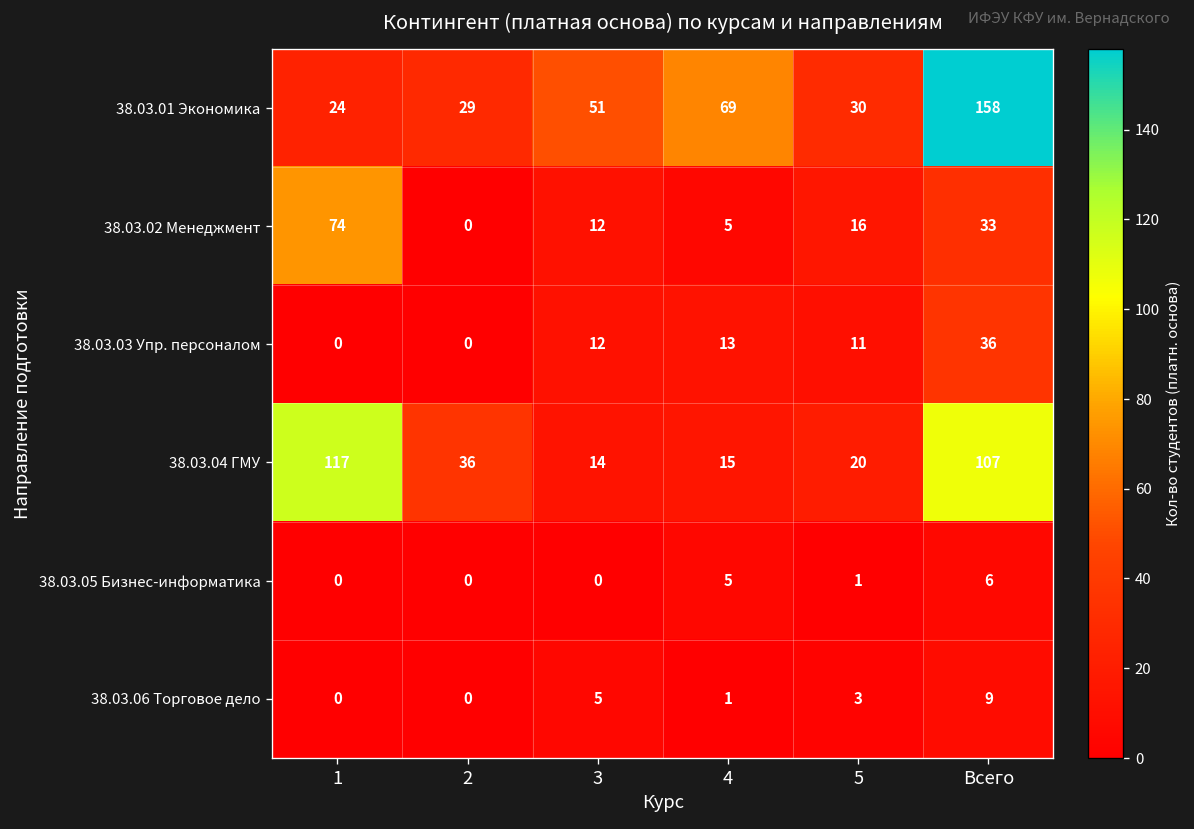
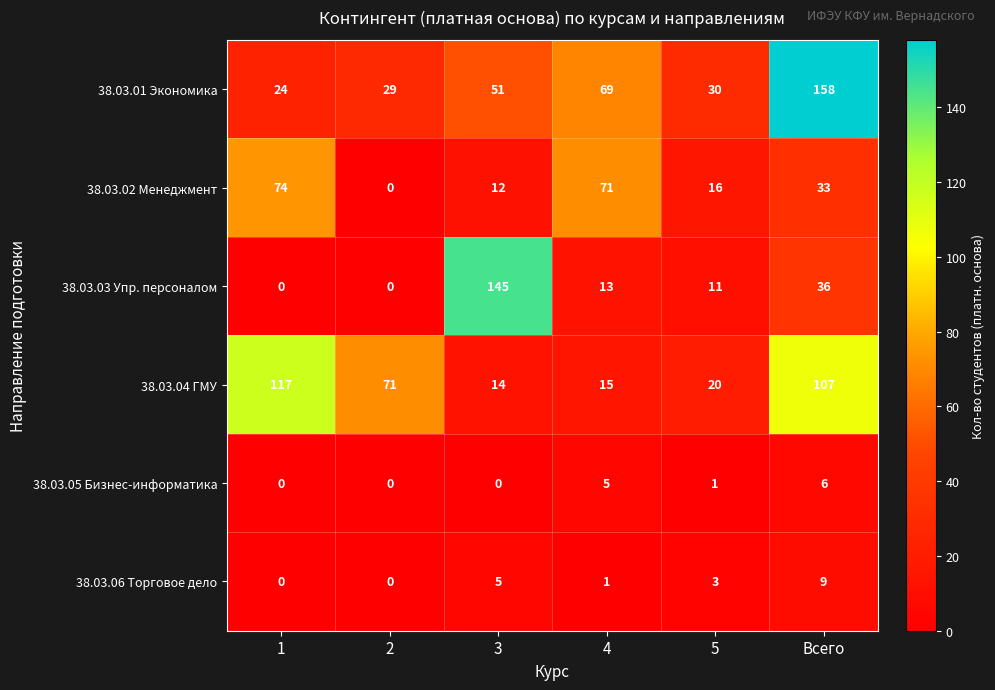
  {
    "38.03.01 Экономика": {
      "1": 24,
      "2": 29,
      "3": 51,
      "4": 69,
      "5": 30,
      "Всего": 158
    },
    "38.03.02 Менеджмент": {
      "1": 74,
      "2": 0,
      "3": 12,
-     "4": 5,
+     "4": 71,
      "5": 16,
      "Всего": 33
    },
    "38.03.03 Упр. персоналом": {
      "1": 0,
      "2": 0,
-     "3": 12,
+     "3": 145,
      "4": 13,
      "5": 11,
      "Всего": 36
    },
    "38.03.04 ГМУ": {
      "1": 117,
-     "2": 36,
+     "2": 71,
      "3": 14,
      "4": 15,
      "5": 20,
      "Всего": 107
    },
    "38.03.05 Бизнес-информатика": {
      "1": 0,
      "2": 0,
      "3": 0,
      "4": 5,
      "5": 1,
      "Всего": 6
    },
    "38.03.06 Торговое дело": {
      "1": 0,
      "2": 0,
      "3": 5,
      "4": 1,
      "5": 3,
      "Всего": 9
    }
  }
